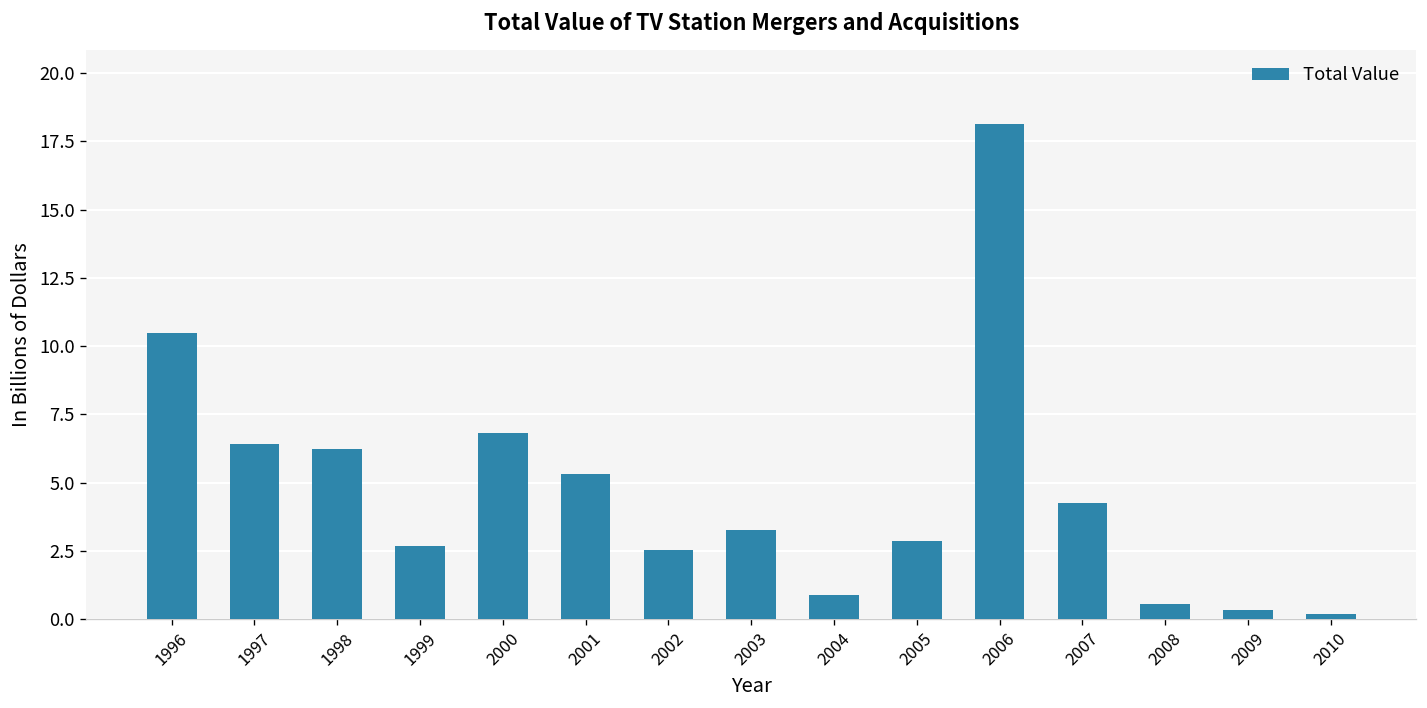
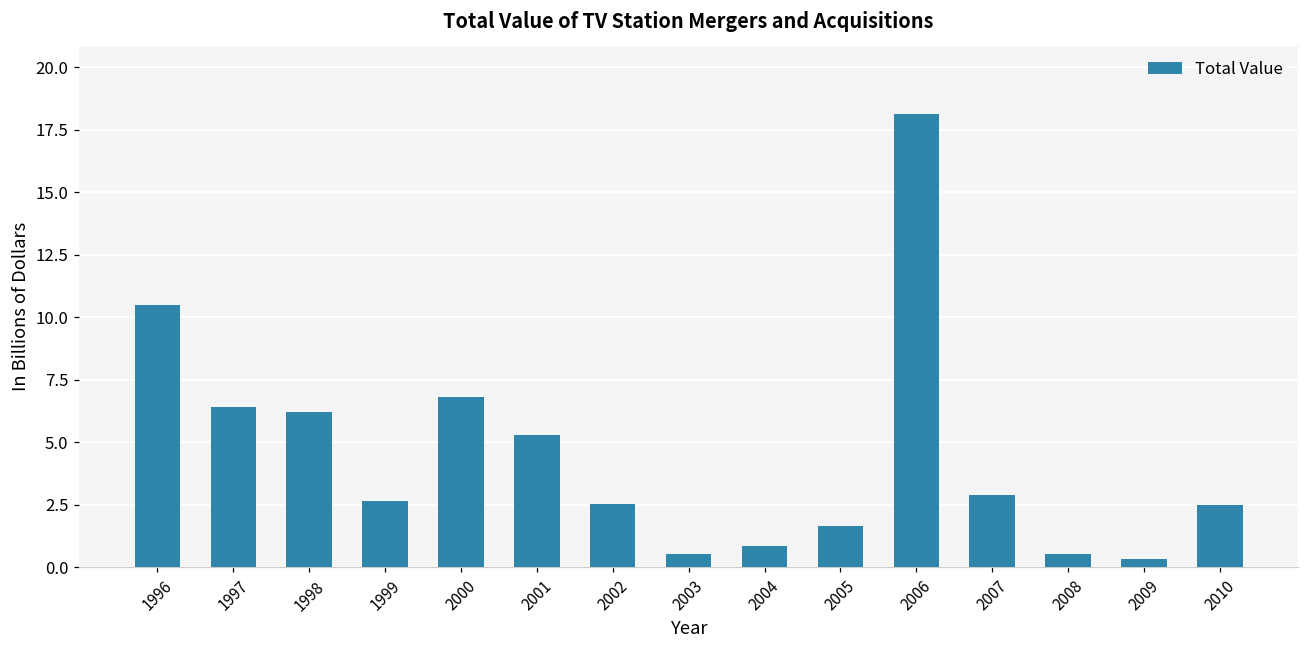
  {
    "1996": 10.5,
    "1997": 6.4,
    "1998": 6.2,
    "1999": 2.7,
    "2000": 6.8,
    "2001": 5.3,
    "2002": 2.5,
-   "2003": 3.3,
+   "2003": 0.5,
    "2004": 0.9,
-   "2005": 2.8,
+   "2005": 1.6,
    "2006": 18.1,
-   "2007": 4.3,
+   "2007": 2.9,
    "2008": 0.5,
    "2009": 0.3,
-   "2010": 0.2
+   "2010": 2.5
  }
